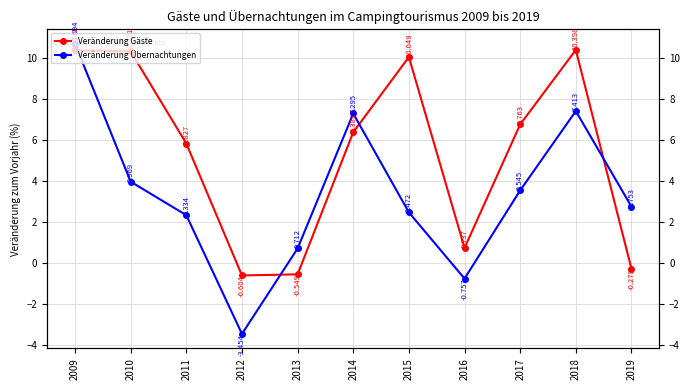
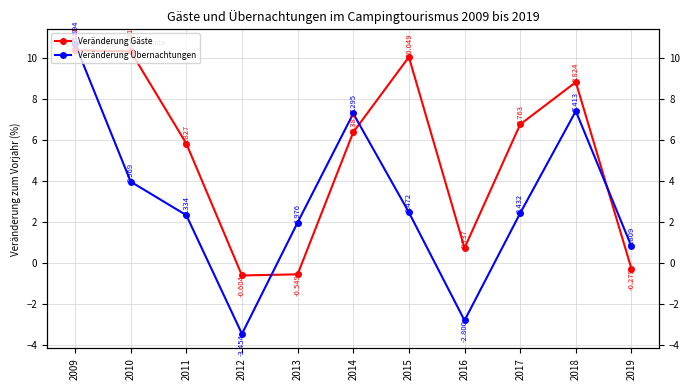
  {
    "Veränderung Gäste": {
      "2011": 5.827,
      "2012": -0.604,
      "2013": -0.549,
      "2015": 10.049,
      "2016": 0.737,
      "2017": 6.763,
-     "2018": 10.398,
+     "2018": 8.824,
      "2019": -0.279
    },
    "Veränderung Übernachtungen": {
      "2010": 3.969,
      "2011": 2.334,
      "2012": -3.454,
-     "2013": 0.712,
+     "2013": 1.976,
      "2014": 7.295,
      "2015": 2.472,
-     "2016": -0.757,
-     "2017": 3.545,
+     "2016": -2.800,
+     "2017": 2.432,
      "2018": 7.413,
-     "2019": 2.753
+     "2019": 0.809
    }
  }
